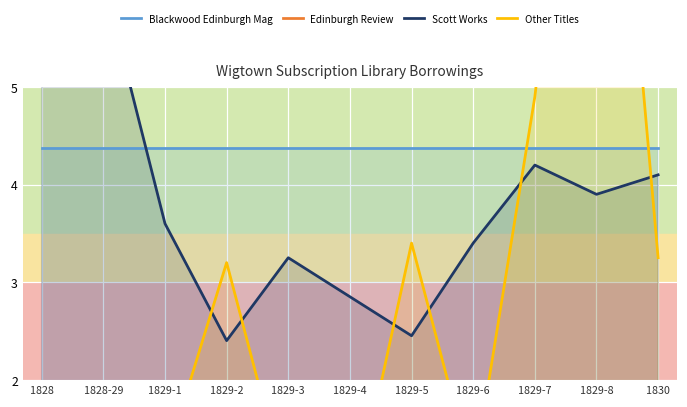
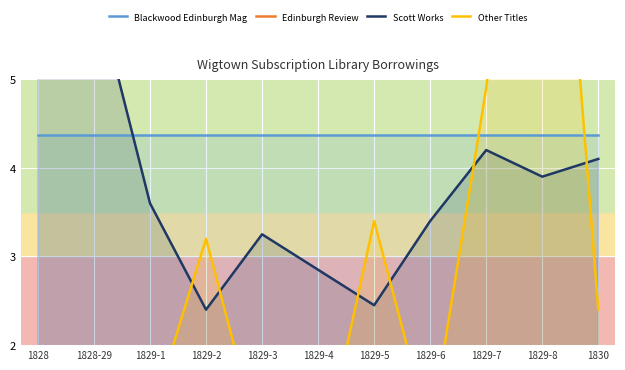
  {
    "Blackwood Edinburgh Mag": {
      "1828": 4.4,
      "1828-29": 4.4,
      "1829-1": 4.4,
      "1829-2": 4.4,
      "1829-3": 4.4,
      "1829-4": 4.4,
      "1829-5": 4.4,
      "1829-6": 4.4,
      "1829-7": 4.4,
      "1829-8": 4.4,
      "1830": 4.4
    },
    "Scott Works": {
      "1829-1": 3.6,
      "1829-2": 2.4,
      "1829-3": 3.3,
      "1829-4": 2.9,
      "1829-5": 2.5,
      "1829-6": 3.4,
      "1829-7": 4.2,
      "1829-8": 3.9,
      "1830": 4.1
    },
    "Other Titles": {
      "1829-2": 3.2,
      "1829-5": 3.4,
      "1829-7": 4.9,
-     "1830": 3.3
+     "1830": 2.4
    }
  }
